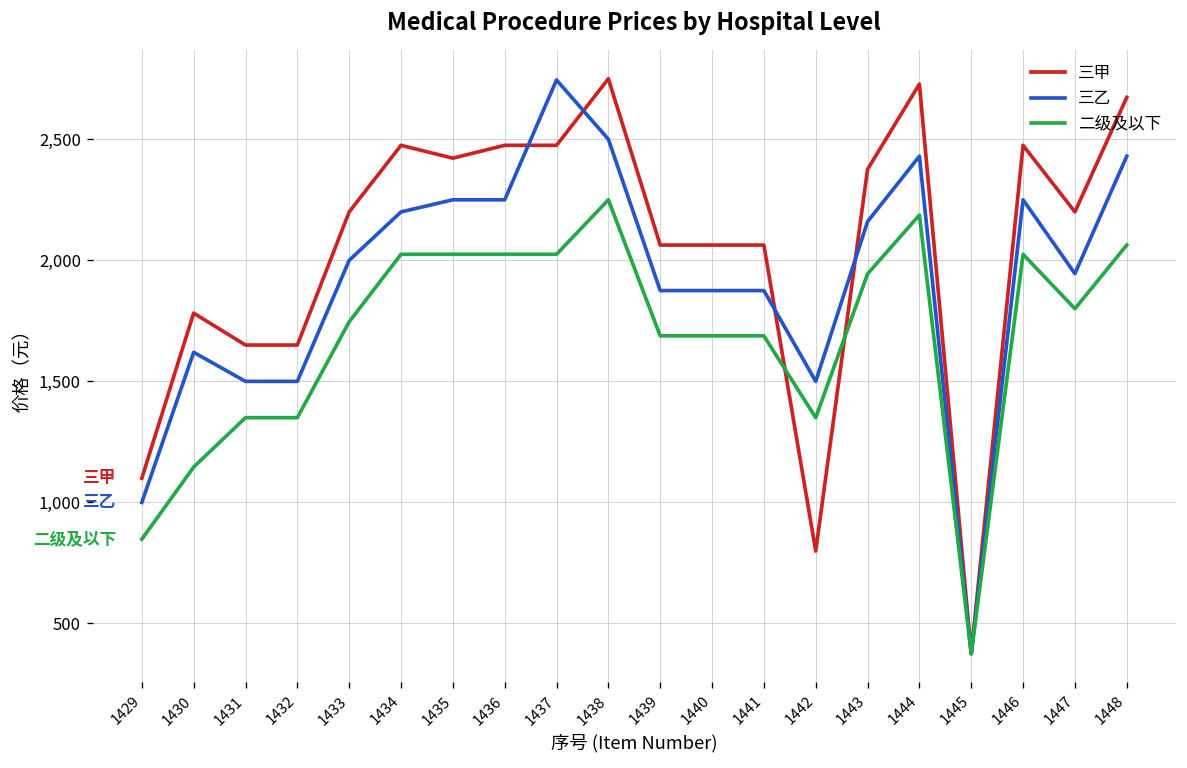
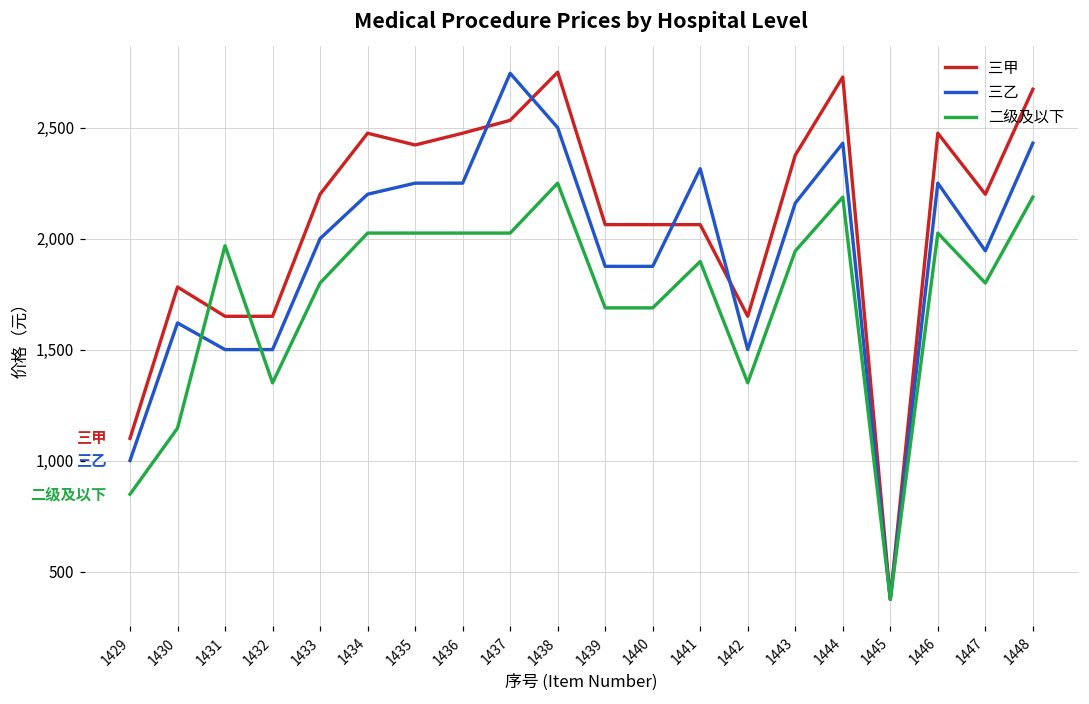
  {
    "三甲": {
      "1429": "1,100",
      "1430": "1,780",
      "1431": "1,650",
      "1432": "1,650",
      "1433": "2,200",
      "1434": "2,480",
      "1435": "2,420",
      "1436": "2,480",
-     "1437": "2,480",
+     "1437": "2,530",
      "1438": "2,750",
      "1439": "2,060",
      "1440": "2,060",
      "1441": "2,060",
-     "1442": "800",
+     "1442": "1,650",
      "1443": "2,380",
      "1444": "2,730",
      "1446": "2,480",
      "1447": "2,200",
      "1448": "2,670"
    },
    "三乙": {
      "1429": "1,000",
      "1430": "1,620",
      "1431": "1,500",
      "1432": "1,500",
      "1433": "2,000",
      "1434": "2,200",
      "1435": "2,250",
      "1436": "2,250",
      "1437": "2,750",
      "1438": "2,500",
      "1439": "1,880",
      "1440": "1,880",
-     "1441": "1,880",
+     "1441": "2,320",
      "1442": "1,500",
      "1443": "2,160",
      "1444": "2,430",
      "1446": "2,250",
      "1447": "1,950",
      "1448": "2,430"
    },
    "二级及以下": {
      "1429": "850",
      "1430": "1,150",
-     "1431": "1,350",
+     "1431": "1,970",
      "1432": "1,350",
-     "1433": "1,750",
+     "1433": "1,800",
      "1434": "2,030",
      "1435": "2,030",
      "1436": "2,030",
      "1437": "2,030",
      "1438": "2,250",
      "1439": "1,690",
      "1440": "1,690",
-     "1441": "1,690",
+     "1441": "1,900",
      "1442": "1,350",
      "1443": "1,940",
      "1444": "2,190",
      "1446": "2,030",
      "1447": "1,800",
-     "1448": "2,060"
+     "1448": "2,190"
    }
  }
